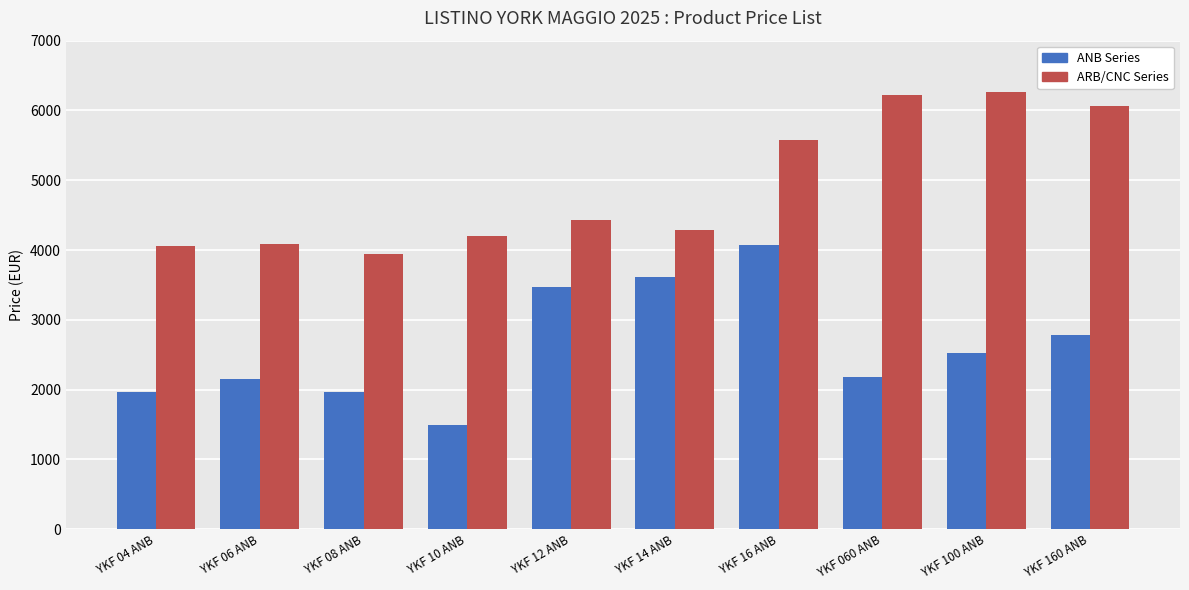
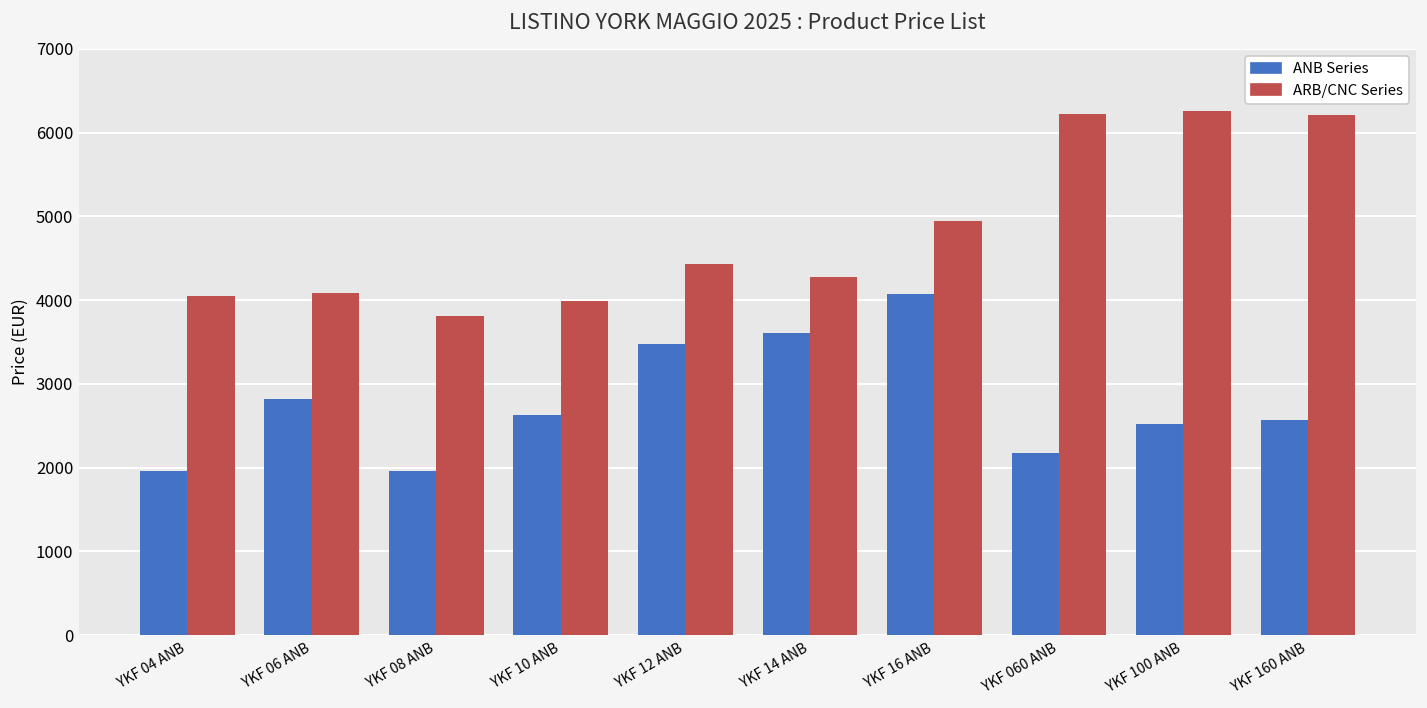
  {
    "ANB Series": {
      "YKF 04 ANB": 2000,
-     "YKF 06 ANB": 2100,
+     "YKF 06 ANB": 2800,
      "YKF 08 ANB": 2000,
-     "YKF 10 ANB": 1500,
+     "YKF 10 ANB": 2600,
      "YKF 12 ANB": 3500,
      "YKF 14 ANB": 3600,
      "YKF 16 ANB": 4100,
      "YKF 060 ANB": 2200,
      "YKF 100 ANB": 2500,
-     "YKF 160 ANB": 2800
+     "YKF 160 ANB": 2600
    },
    "ARB/CNC Series": {
      "YKF 04 ANB": 4100,
      "YKF 06 ANB": 4100,
-     "YKF 08 ANB": 3900,
-     "YKF 10 ANB": 4200,
+     "YKF 08 ANB": 3800,
+     "YKF 10 ANB": 4000,
      "YKF 12 ANB": 4400,
      "YKF 14 ANB": 4300,
-     "YKF 16 ANB": 5600,
+     "YKF 16 ANB": 4900,
      "YKF 060 ANB": 6200,
      "YKF 100 ANB": 6300,
-     "YKF 160 ANB": 6100
+     "YKF 160 ANB": 6200
    }
  }
